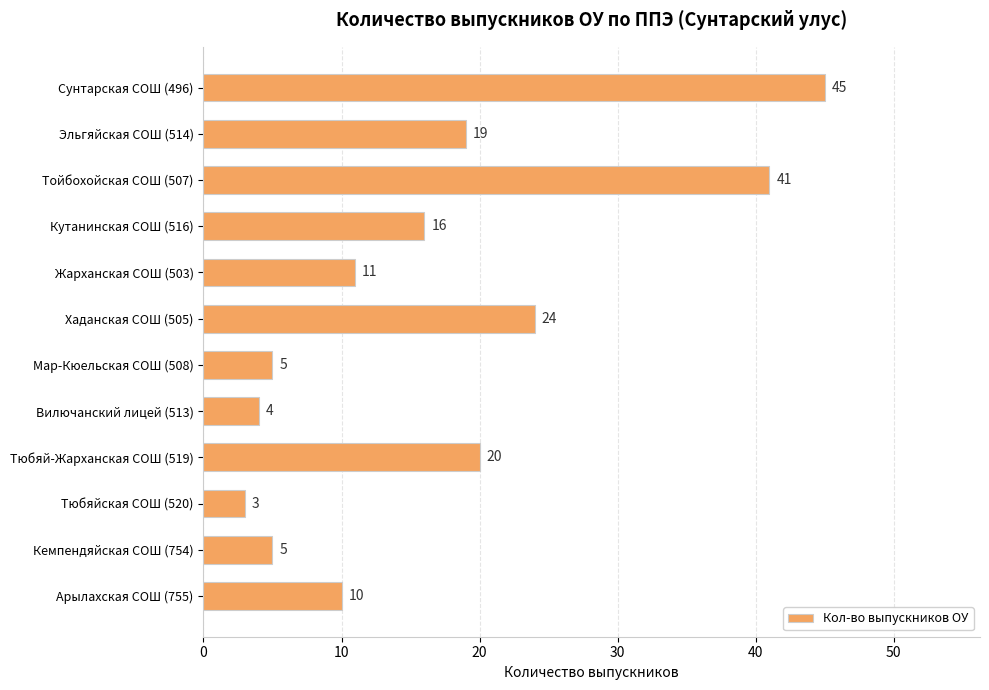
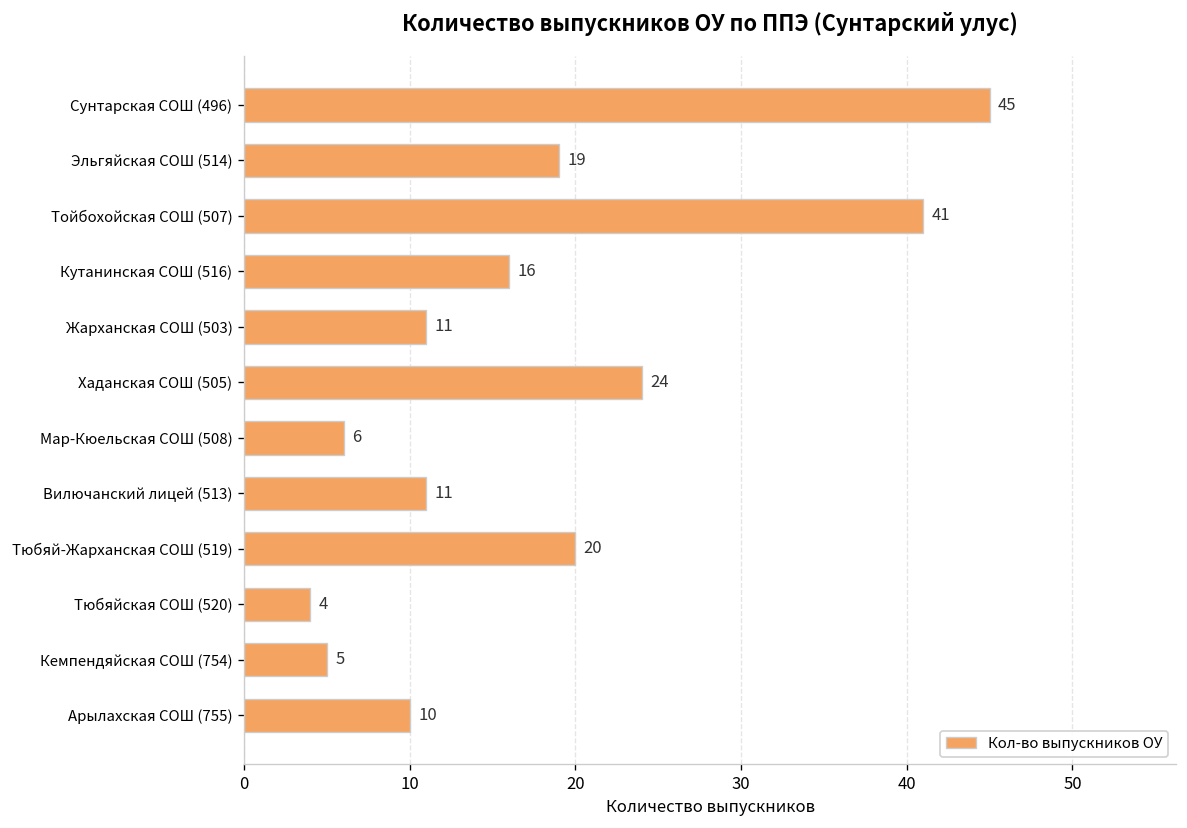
  {
    "Сунтарская СОШ (496)": 45,
    "Эльгяйская СОШ (514)": 19,
    "Тойбохойская СОШ (507)": 41,
    "Кутанинская СОШ (516)": 16,
    "Жарханская СОШ (503)": 11,
    "Хаданская СОШ (505)": 24,
-   "Мар-Кюельская СОШ (508)": 5,
-   "Вилючанский лицей (513)": 4,
+   "Мар-Кюельская СОШ (508)": 6,
+   "Вилючанский лицей (513)": 11,
    "Тюбяй-Жарханская СОШ (519)": 20,
-   "Тюбяйская СОШ (520)": 3,
+   "Тюбяйская СОШ (520)": 4,
    "Кемпендяйская СОШ (754)": 5,
    "Арылахская СОШ (755)": 10
  }
